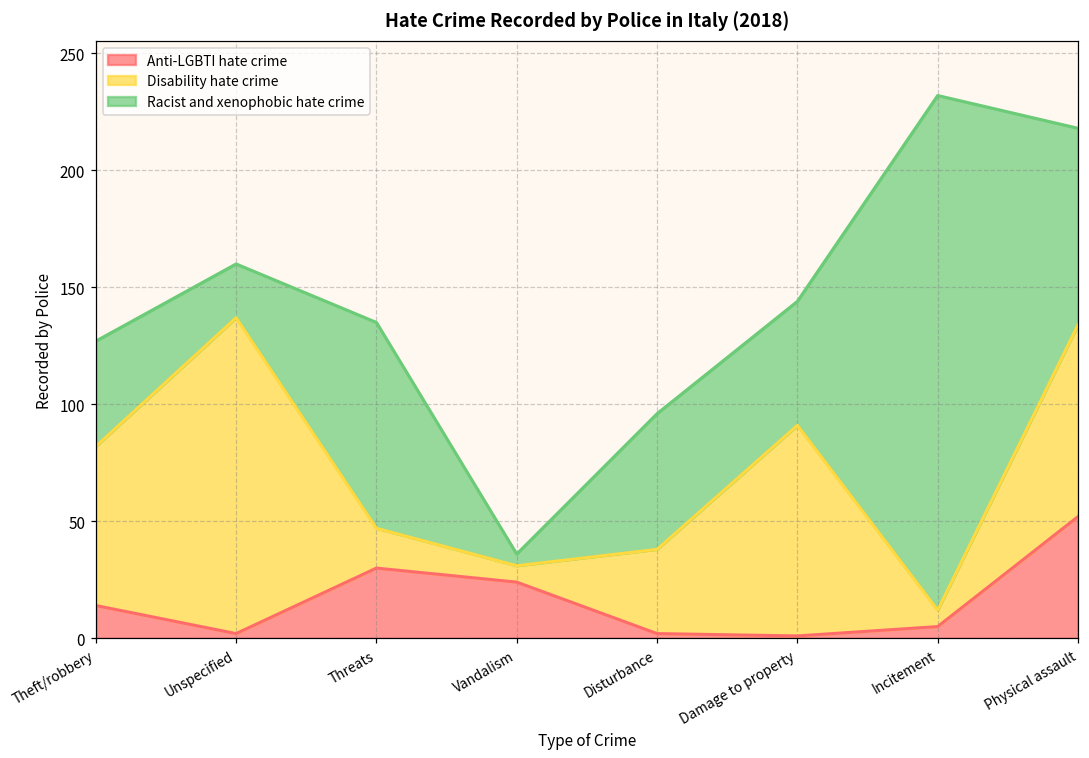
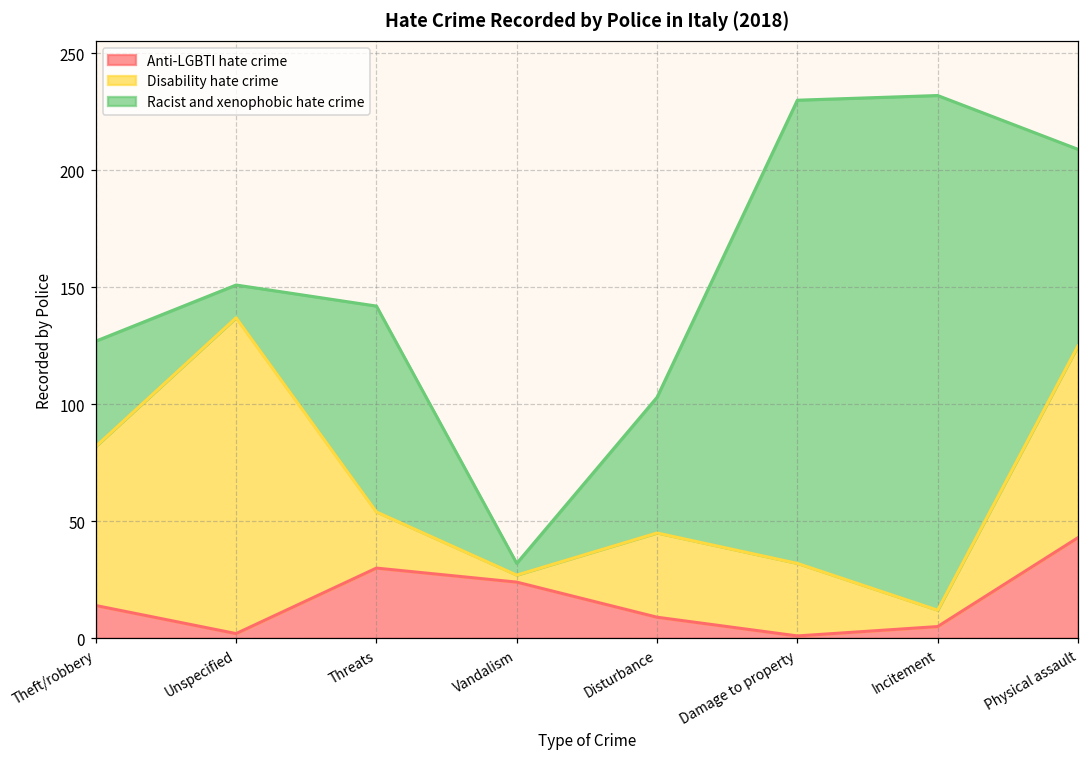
  {
    "Anti-LGBTI hate crime": {
      "Theft/robbery": 14,
      "Unspecified": 2,
      "Threats": 30,
      "Vandalism": 24,
-     "Disturbance": 2,
+     "Disturbance": 9,
      "Damage to property": 1,
      "Incitement": 5,
-     "Physical assault": 52
+     "Physical assault": 43
    },
    "Disability hate crime": {
      "Theft/robbery": 68,
      "Unspecified": 135,
-     "Threats": 17,
-     "Vandalism": 7,
+     "Threats": 24,
+     "Vandalism": 3,
      "Disturbance": 36,
-     "Damage to property": 90,
+     "Damage to property": 31,
      "Incitement": 7,
      "Physical assault": 82
    },
    "Racist and xenophobic hate crime": {
      "Theft/robbery": 45,
-     "Unspecified": 23,
+     "Unspecified": 14,
      "Threats": 88,
      "Vandalism": 5,
      "Disturbance": 58,
-     "Damage to property": 53,
+     "Damage to property": 198,
      "Incitement": 220,
      "Physical assault": 84
    }
  }
